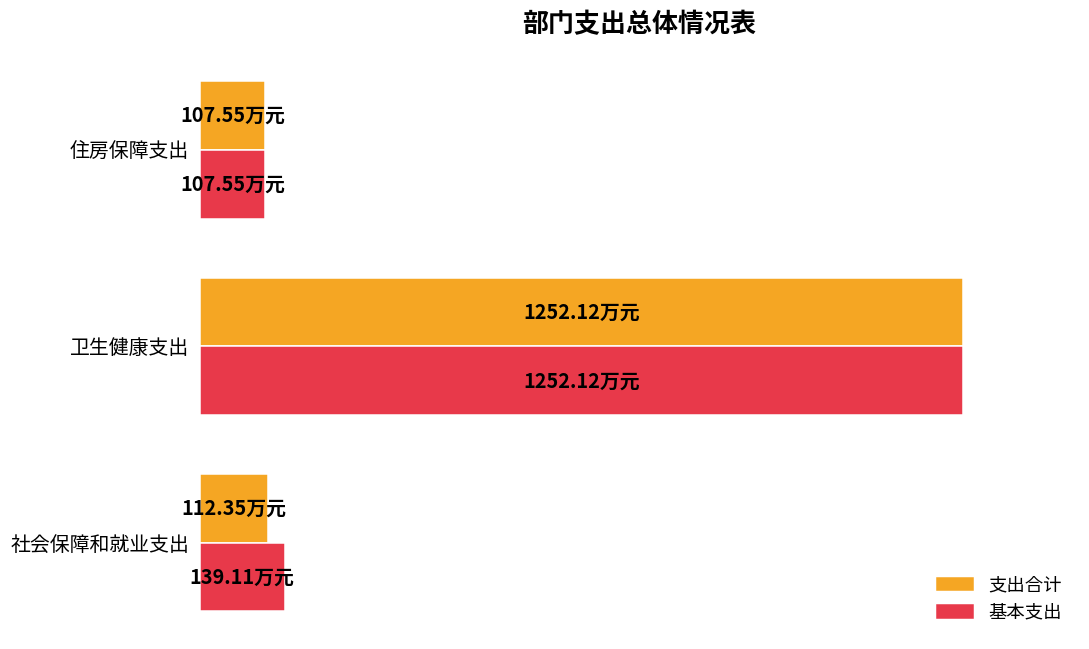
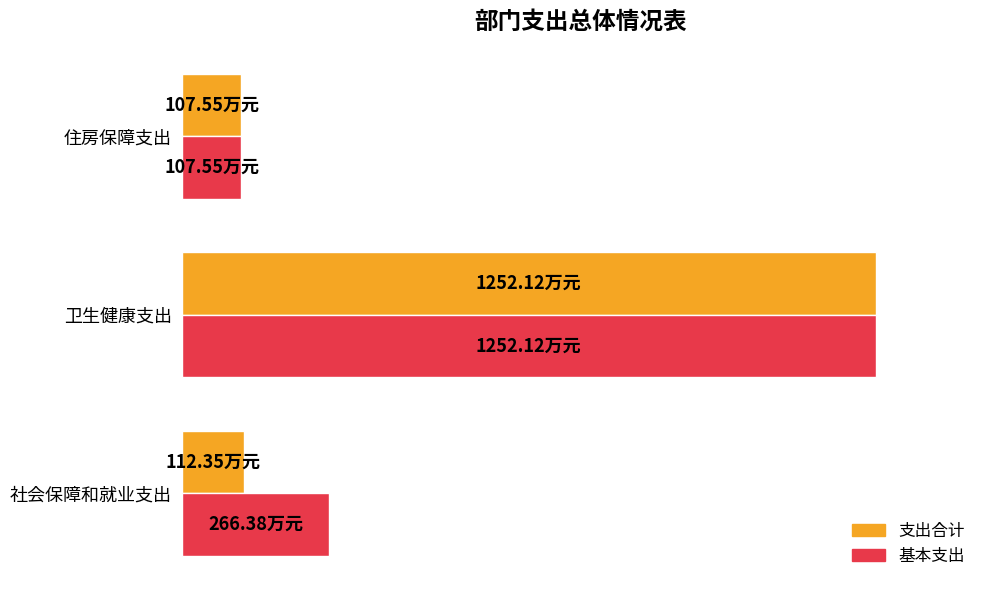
  {
    "支出合计": {
      "住房保障支出": 107.55,
      "卫生健康支出": 1252.12,
      "社会保障和就业支出": 112.35
    },
    "基本支出": {
      "住房保障支出": 107.55,
      "卫生健康支出": 1252.12,
-     "社会保障和就业支出": 139.11
+     "社会保障和就业支出": 266.38
    }
  }
